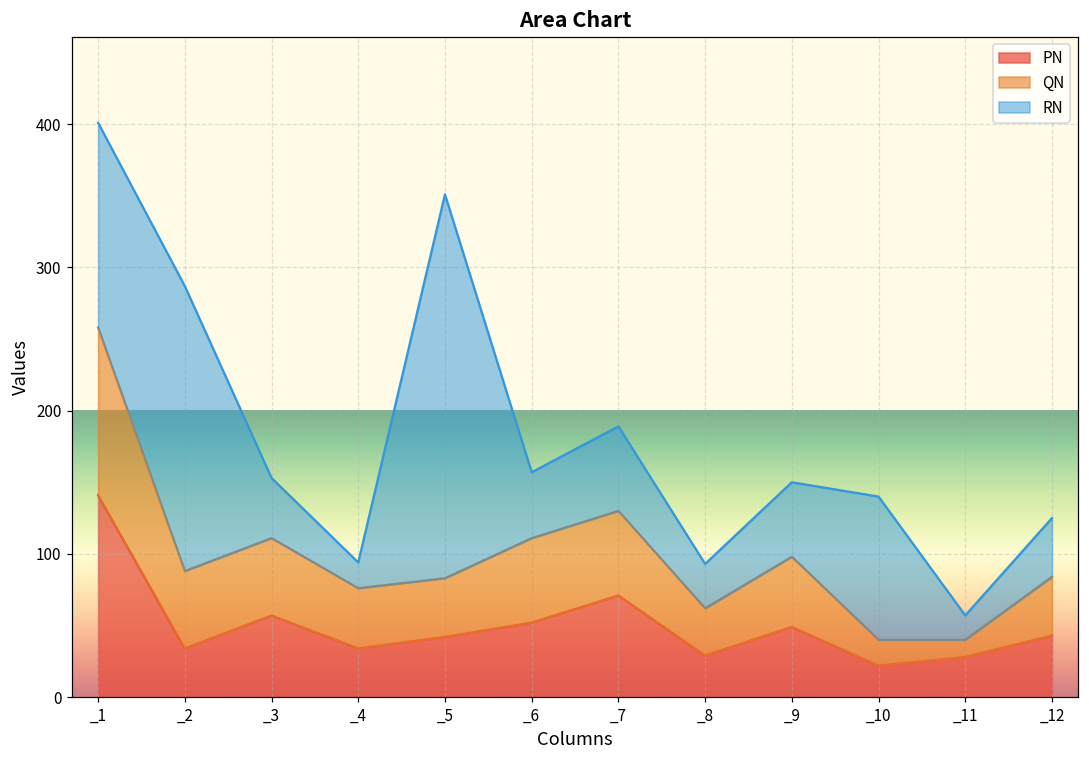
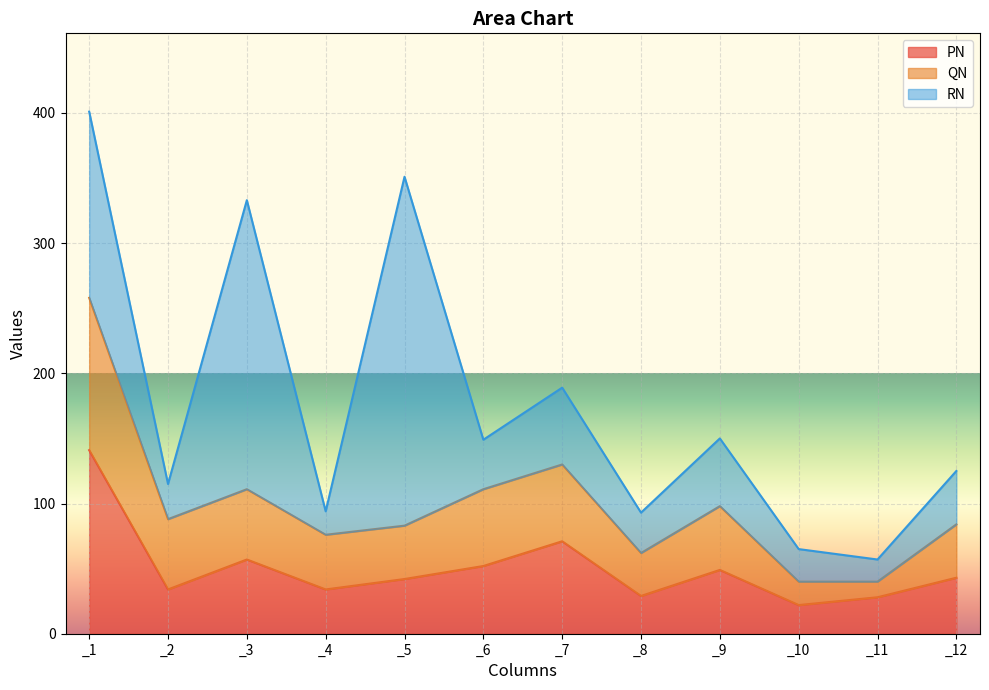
  {
    "RN": {
      "_1": 143,
-     "_2": 199,
-     "_3": 42,
+     "_2": 27,
+     "_3": 222,
      "_4": 18,
      "_5": 268,
-     "_6": 46,
+     "_6": 38,
      "_7": 59,
      "_8": 31,
      "_9": 52,
-     "_10": 100,
+     "_10": 25,
      "_11": 17,
      "_12": 41
    }
  }
